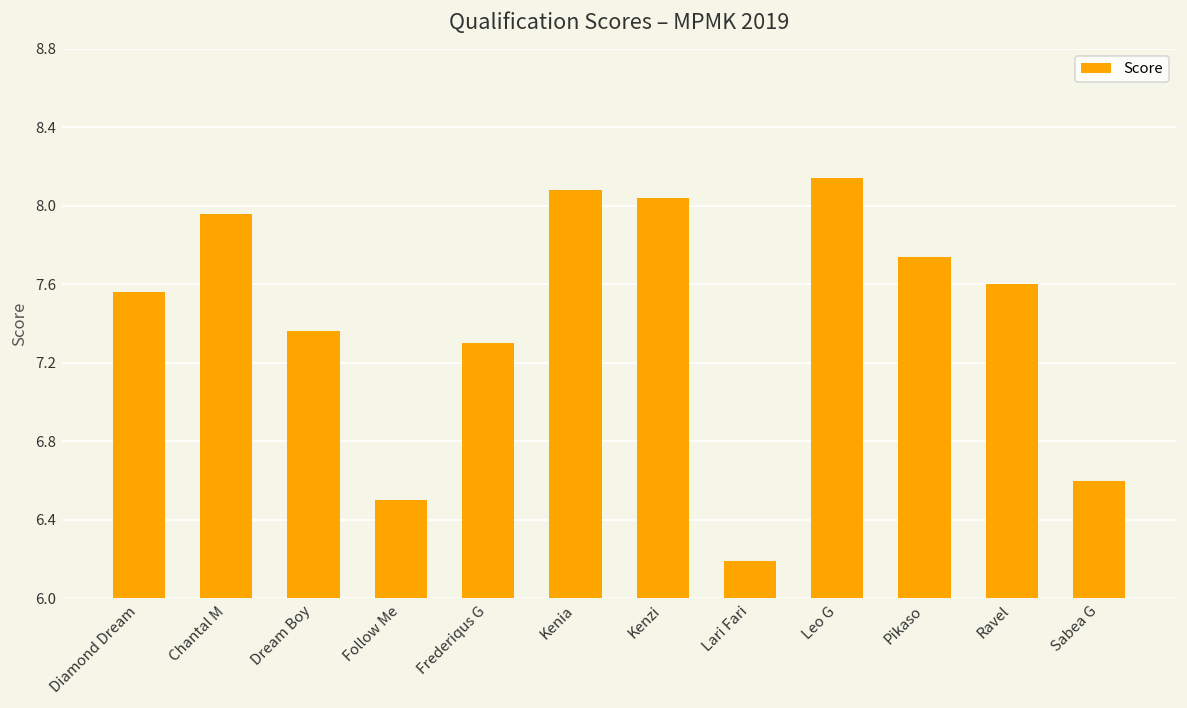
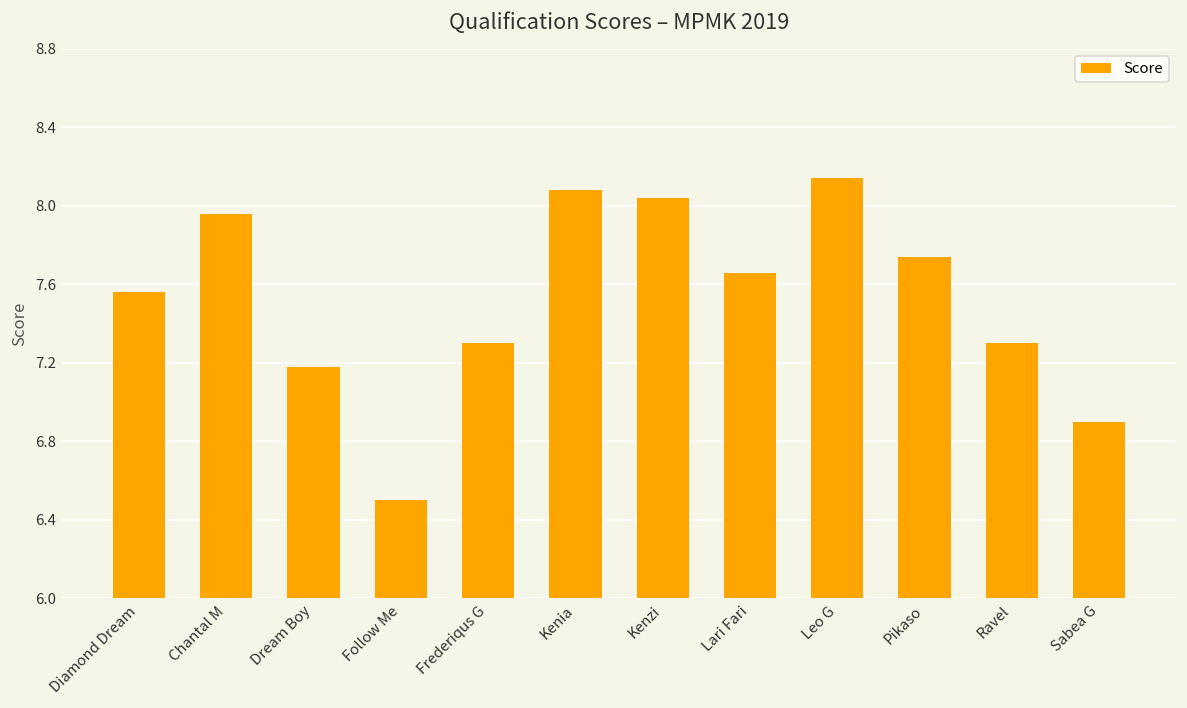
  {
    "Diamond Dream": 7.56,
    "Chantal M": 7.96,
-   "Dream Boy": 7.36,
+   "Dream Boy": 7.18,
    "Follow Me": 6.50,
    "Frederiqus G": 7.30,
    "Kenia": 8.08,
    "Kenzi": 8.04,
-   "Lari Fari": 6.19,
+   "Lari Fari": 7.66,
    "Leo G": 8.14,
    "Pikaso": 7.74,
-   "Ravel": 7.6,
-   "Sabea G": 6.6
+   "Ravel": 7.3,
+   "Sabea G": 6.9
  }
